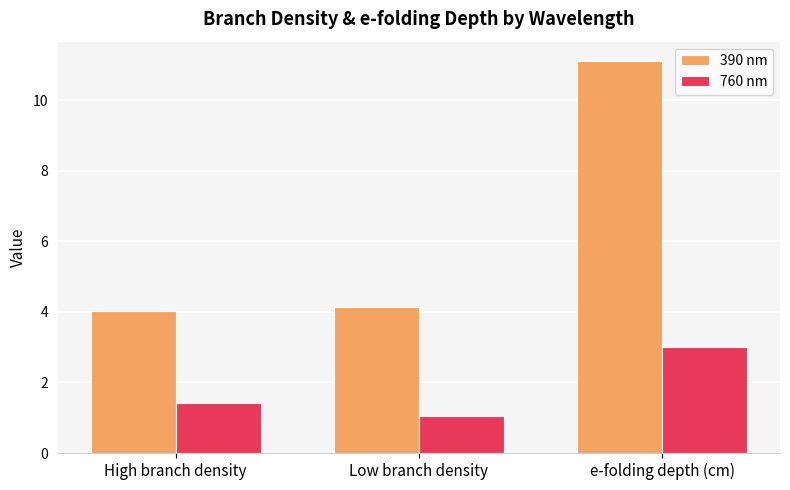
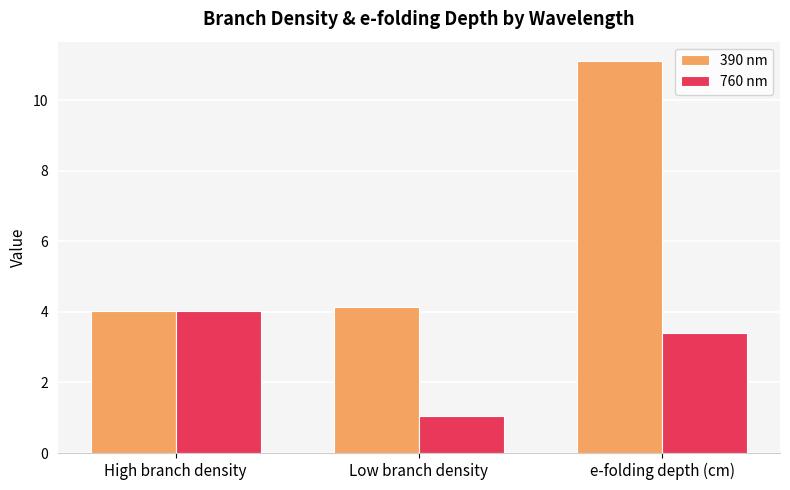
  {
    "390 nm": {
      "High branch density": 4.0,
      "Low branch density": 4.1,
      "e-folding depth (cm)": 11.1
    },
    "760 nm": {
-     "High branch density": 1.4,
+     "High branch density": 4.0,
      "Low branch density": 1.1,
-     "e-folding depth (cm)": 3.0
+     "e-folding depth (cm)": 3.4
    }
  }
